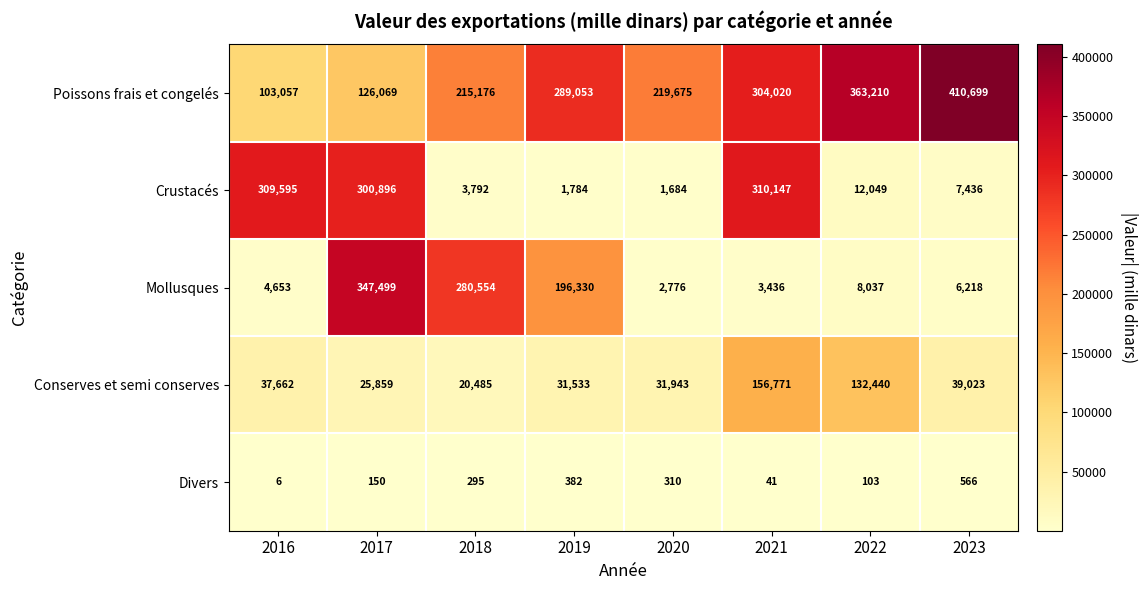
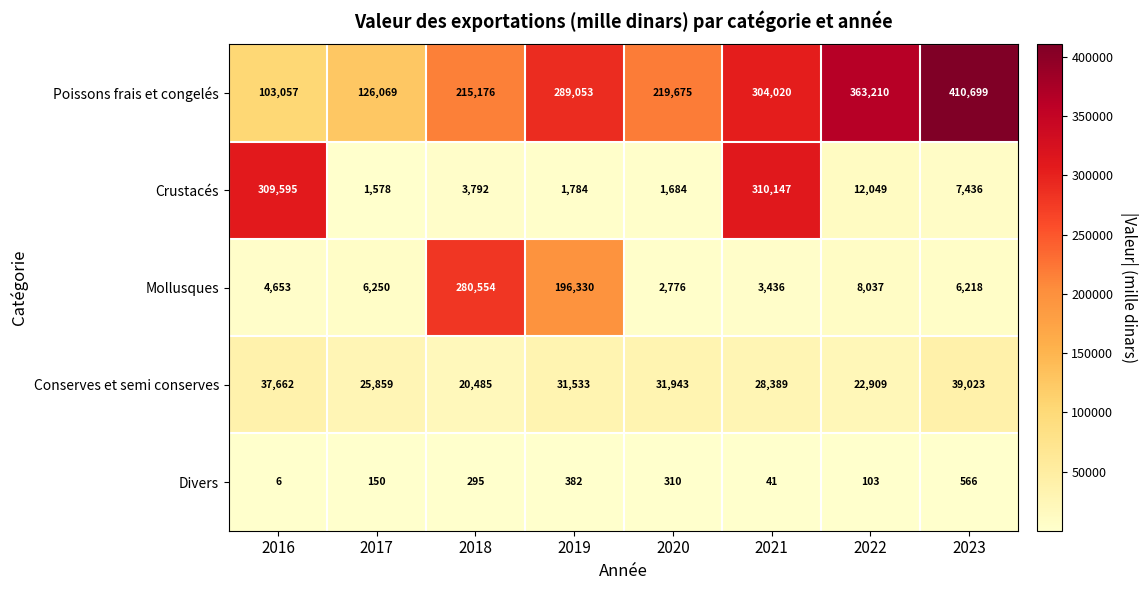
  {
    "Poissons frais et congelés": {
      "2016": "103,057",
      "2017": "126,069",
      "2018": "215,176",
      "2019": "289,053",
      "2020": "219,675",
      "2021": "304,020",
      "2022": "363,210",
      "2023": "410,699"
    },
    "Crustacés": {
      "2016": "309,595",
-     "2017": "300,896",
+     "2017": "1,578",
      "2018": "3,792",
      "2019": "1,784",
      "2020": "1,684",
      "2021": "310,147",
      "2022": "12,049",
      "2023": "7,436"
    },
    "Mollusques": {
      "2016": "4,653",
-     "2017": "347,499",
+     "2017": "6,250",
      "2018": "280,554",
      "2019": "196,330",
      "2020": "2,776",
      "2021": "3,436",
      "2022": "8,037",
      "2023": "6,218"
    },
    "Conserves et semi conserves": {
      "2016": "37,662",
      "2017": "25,859",
      "2018": "20,485",
      "2019": "31,533",
      "2020": "31,943",
-     "2021": "156,771",
-     "2022": "132,440",
+     "2021": "28,389",
+     "2022": "22,909",
      "2023": "39,023"
    },
    "Divers": {
      "2016": "6",
      "2017": "150",
      "2018": "295",
      "2019": "382",
      "2020": "310",
      "2021": "41",
      "2022": "103",
      "2023": "566"
    }
  }
